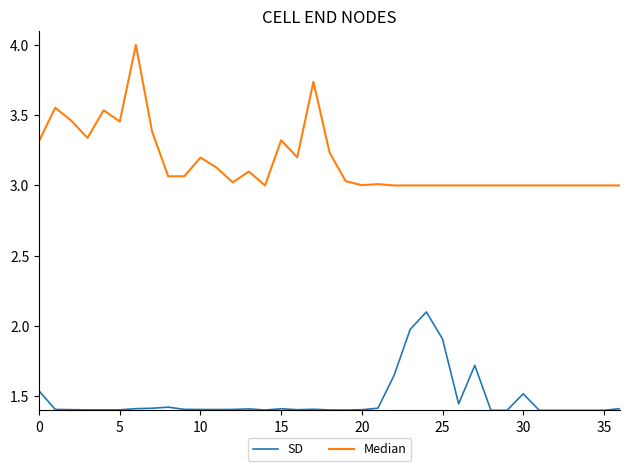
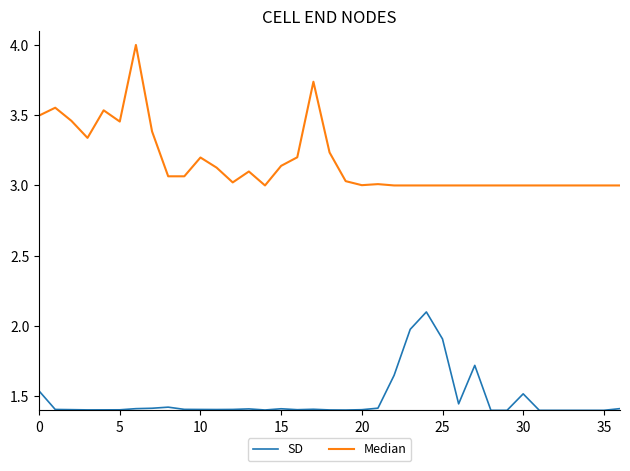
  {
    "SD": {
      "0": 1.54,
      "5": 1.40,
      "10": 1.41,
      "15": 1.41,
      "20": 1.40,
      "25": 1.91,
      "30": 1.52,
      "35": 1.40
    },
    "Median": {
-     "0": 3.32,
+     "0": 3.50,
      "5": 3.45,
      "10": 3.20,
-     "15": 3.32,
+     "15": 3.14,
      "20": 3.00,
      "25": 3.00,
      "30": 3.00,
      "35": 3.00
    }
  }
